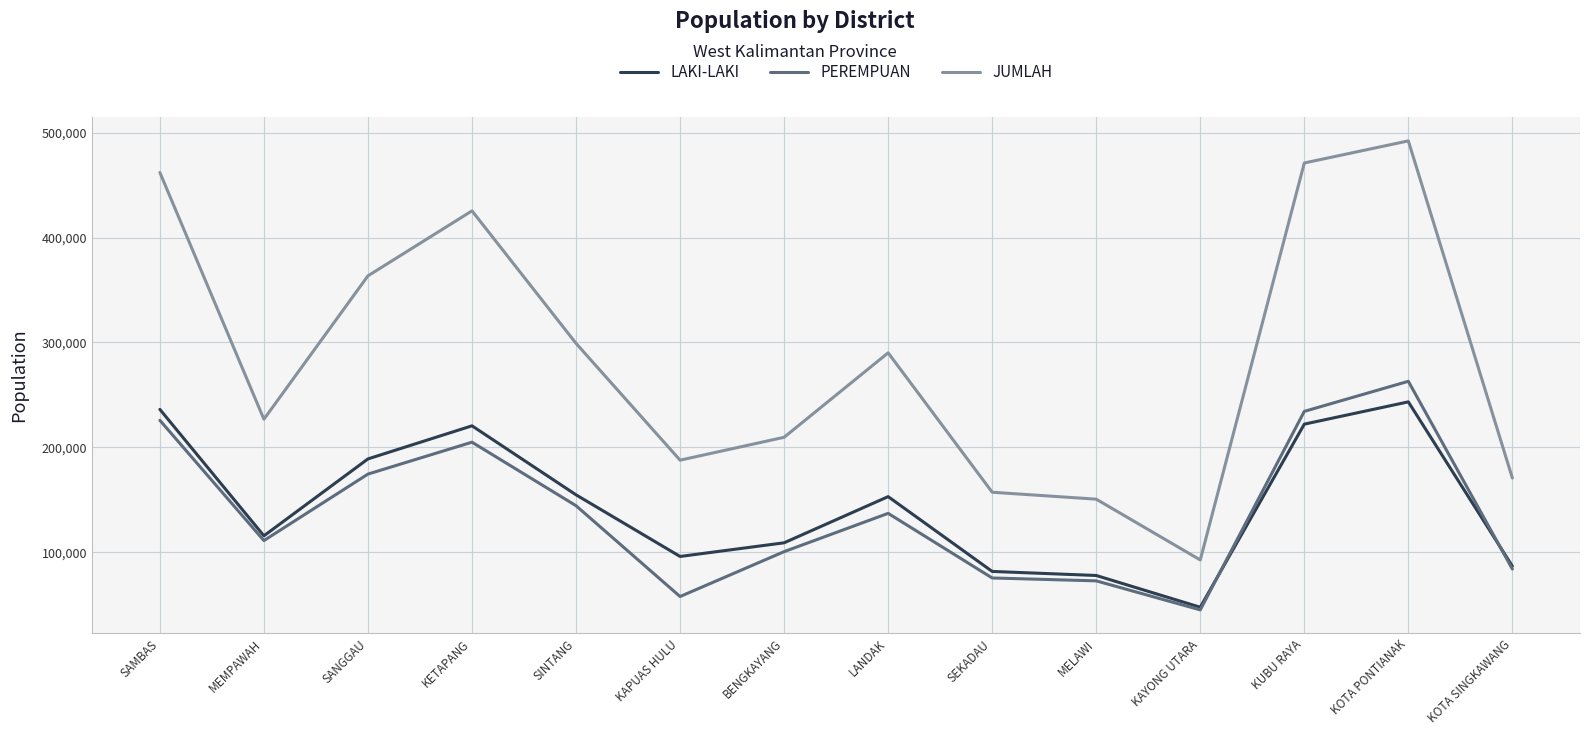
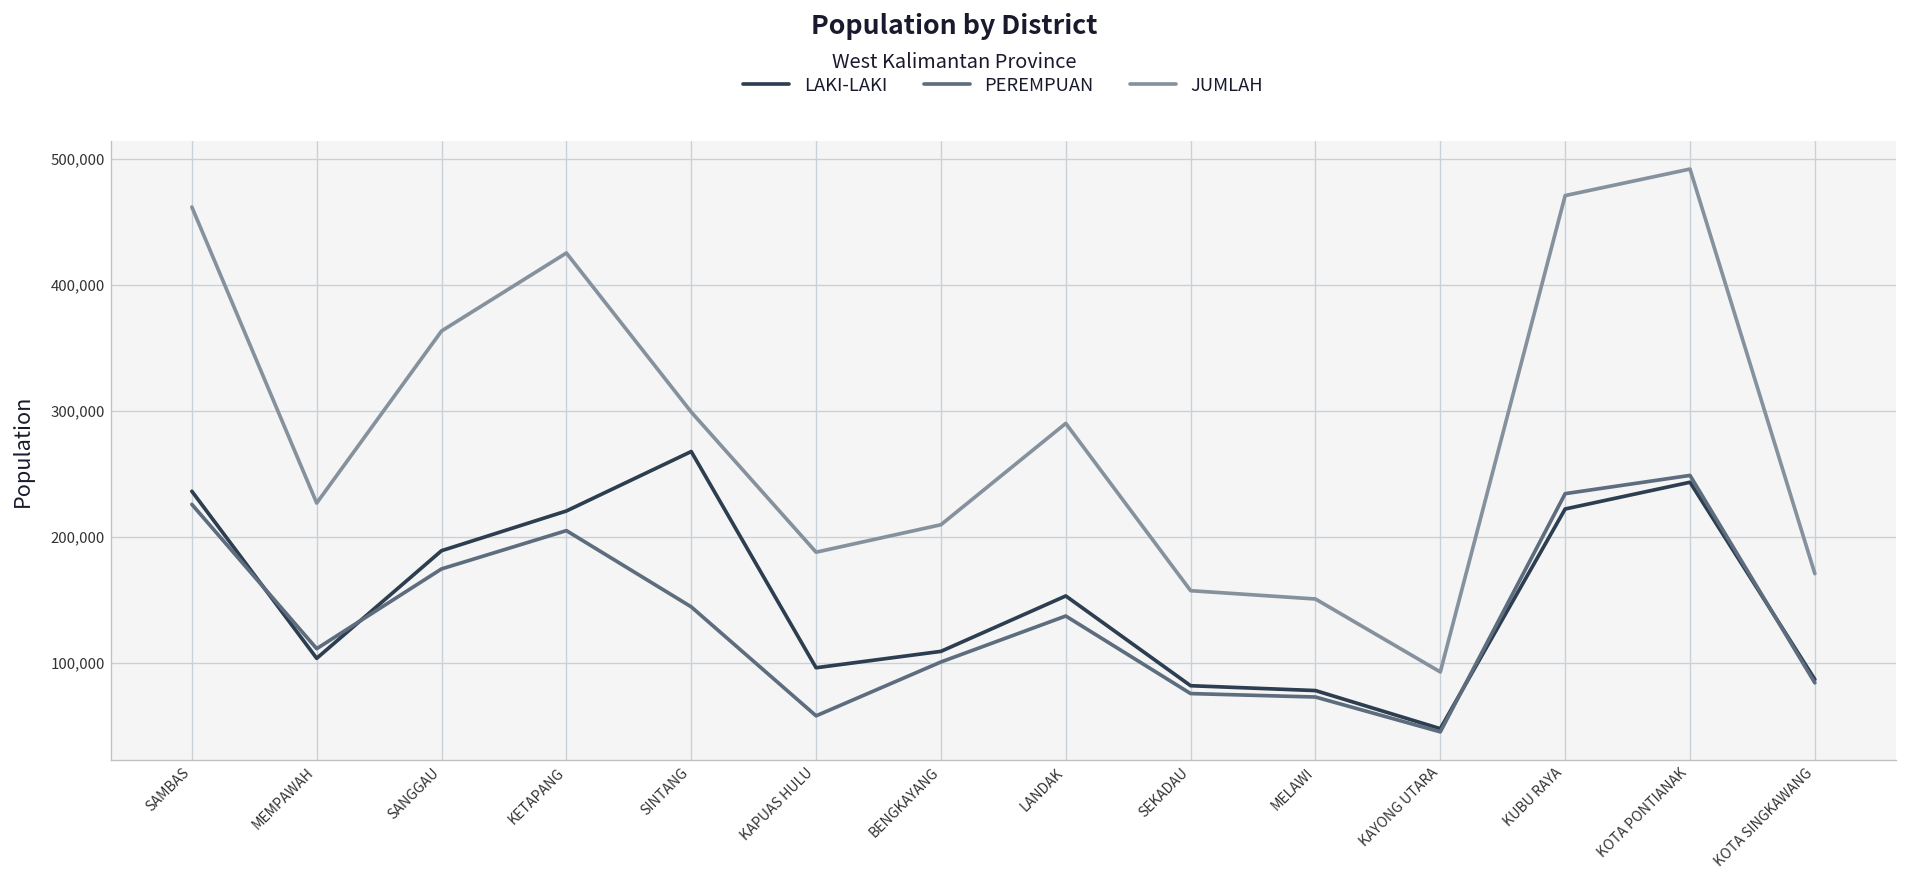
  {
    "LAKI-LAKI": {
      "SAMBAS": "236,000",
-     "MEMPAWAH": "116,000",
+     "MEMPAWAH": "103,000",
      "SANGGAU": "189,000",
      "KETAPANG": "221,000",
-     "SINTANG": "155,000",
+     "SINTANG": "268,000",
      "KAPUAS HULU": "96,000",
      "BENGKAYANG": "109,000",
      "LANDAK": "153,000",
      "SEKADAU": "82,000",
      "MELAWI": "78,000",
      "KAYONG UTARA": "48,000",
      "KUBU RAYA": "222,000",
      "KOTA PONTIANAK": "243,000",
      "KOTA SINGKAWANG": "87,000"
    },
    "PEREMPUAN": {
      "SAMBAS": "226,000",
      "MEMPAWAH": "111,000",
      "SANGGAU": "175,000",
      "KETAPANG": "205,000",
      "SINTANG": "144,000",
      "KAPUAS HULU": "58,000",
      "BENGKAYANG": "101,000",
      "LANDAK": "137,000",
      "SEKADAU": "75,000",
      "MELAWI": "73,000",
      "KAYONG UTARA": "45,000",
      "KUBU RAYA": "234,000",
-     "KOTA PONTIANAK": "263,000",
+     "KOTA PONTIANAK": "249,000",
      "KOTA SINGKAWANG": "84,000"
    },
    "JUMLAH": {
      "SAMBAS": "462,000",
      "MEMPAWAH": "227,000",
      "SANGGAU": "363,000",
      "KETAPANG": "425,000",
      "SINTANG": "299,000",
      "KAPUAS HULU": "188,000",
      "BENGKAYANG": "210,000",
      "LANDAK": "290,000",
      "SEKADAU": "157,000",
      "MELAWI": "151,000",
      "KAYONG UTARA": "93,000",
      "KUBU RAYA": "471,000",
      "KOTA PONTIANAK": "492,000",
      "KOTA SINGKAWANG": "171,000"
    }
  }
